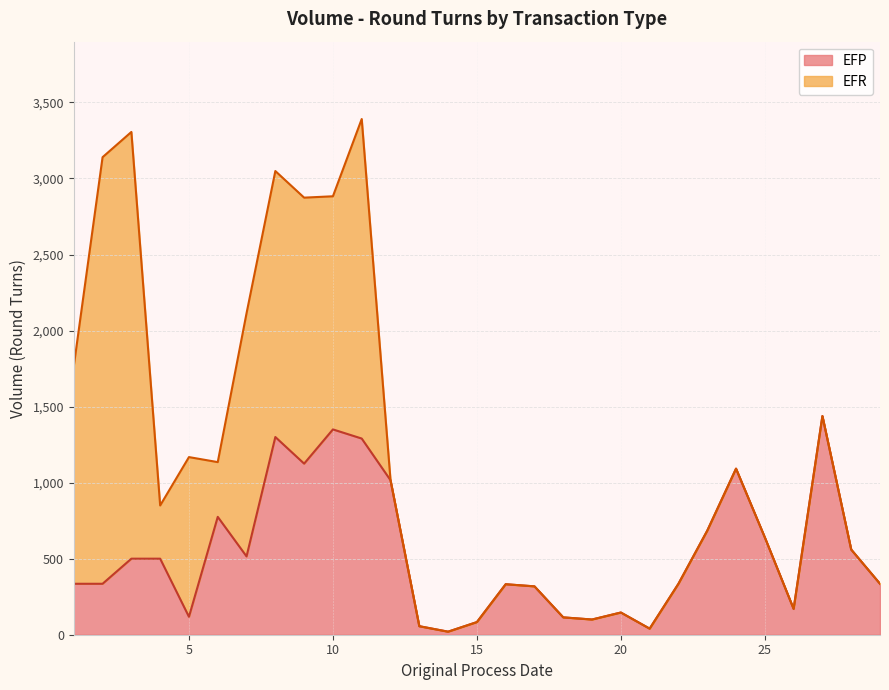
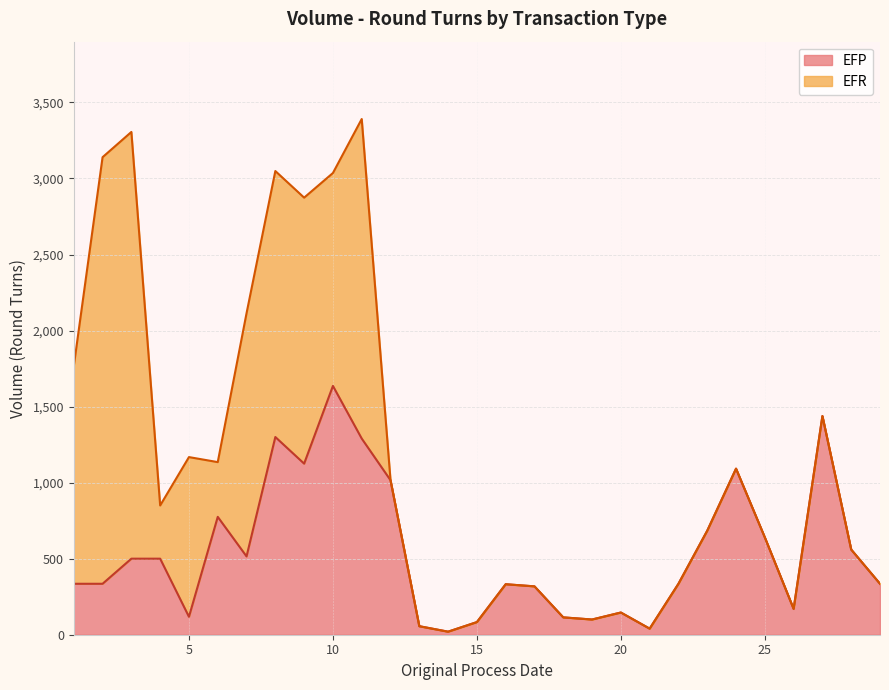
  {
    "EFP": {
      "5": "120",
-     "10": "1,350"
+     "10": "1,640"
    },
    "EFR": {
      "5": "1,050",
-     "10": "1,530"
+     "10": "1,400"
    }
  }
